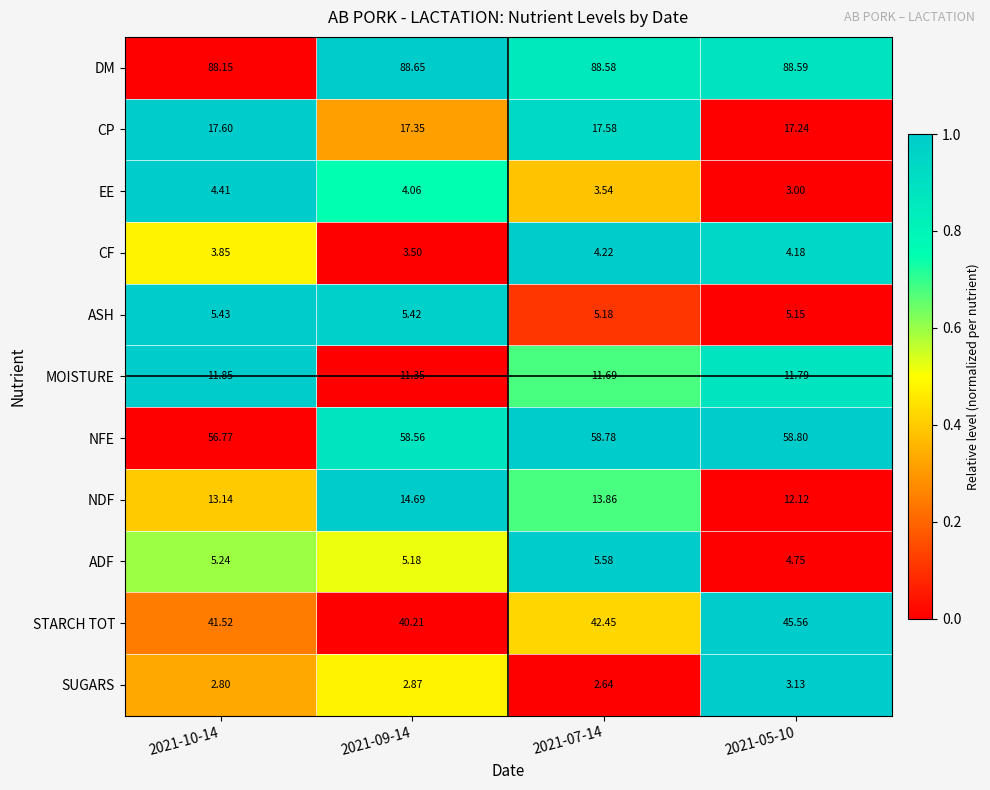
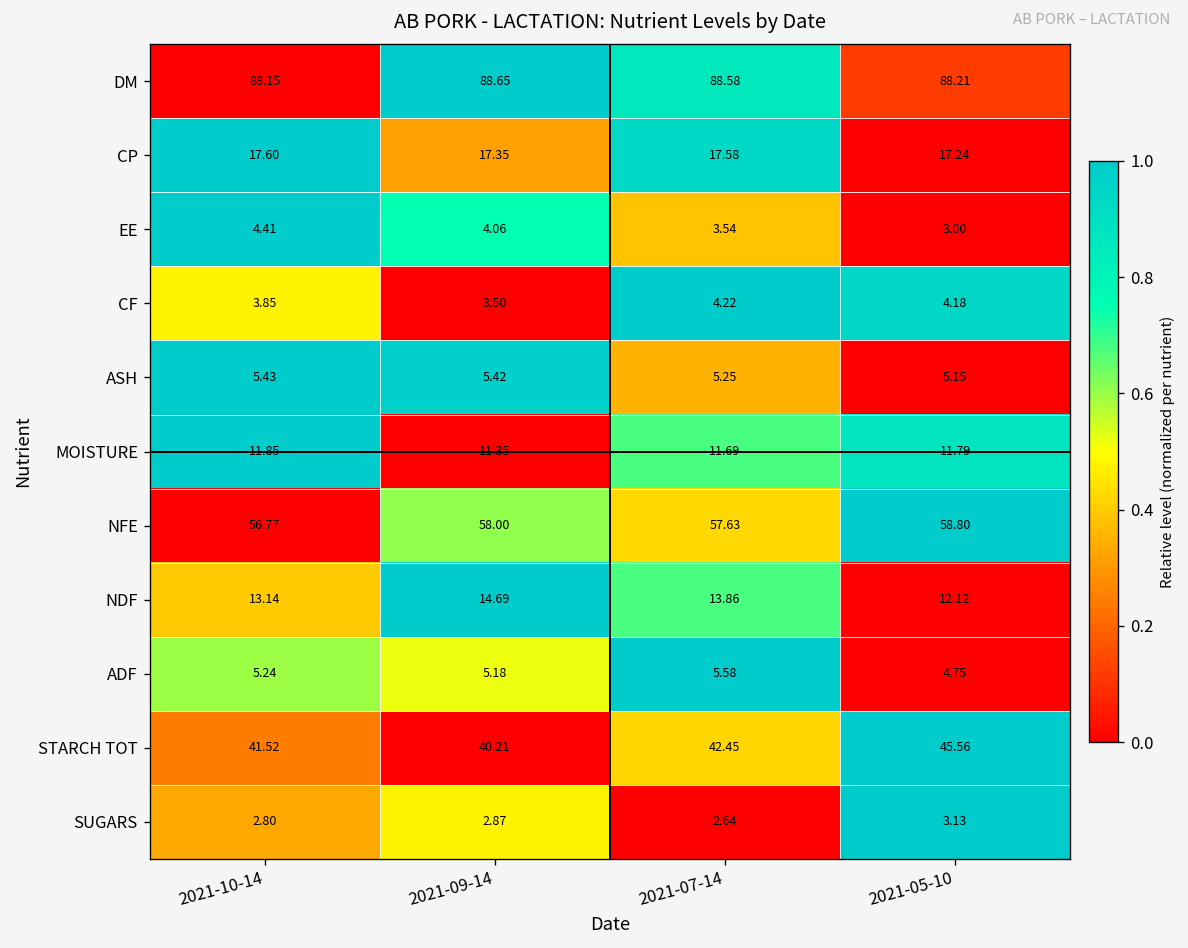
  {
    "DM": {
      "2021-10-14": 88.15,
      "2021-09-14": 88.65,
      "2021-07-14": 88.58,
-     "2021-05-10": 88.59
+     "2021-05-10": 88.21
    },
    "CP": {
      "2021-10-14": 17.60,
      "2021-09-14": 17.35,
      "2021-07-14": 17.58,
      "2021-05-10": 17.24
    },
    "EE": {
      "2021-10-14": 4.41,
      "2021-09-14": 4.06,
      "2021-07-14": 3.54,
      "2021-05-10": 3.00
    },
    "CF": {
      "2021-10-14": 3.85,
      "2021-09-14": 3.50,
      "2021-07-14": 4.22,
      "2021-05-10": 4.18
    },
    "ASH": {
      "2021-10-14": 5.43,
      "2021-09-14": 5.42,
-     "2021-07-14": 5.18,
+     "2021-07-14": 5.25,
      "2021-05-10": 5.15
    },
    "MOISTURE": {
      "2021-10-14": 11.85,
      "2021-09-14": 11.35,
      "2021-07-14": 11.69,
      "2021-05-10": 11.79
    },
    "NFE": {
      "2021-10-14": 56.77,
-     "2021-09-14": 58.56,
-     "2021-07-14": 58.78,
+     "2021-09-14": 58.00,
+     "2021-07-14": 57.63,
      "2021-05-10": 58.80
    },
    "NDF": {
      "2021-10-14": 13.14,
      "2021-09-14": 14.69,
      "2021-07-14": 13.86,
      "2021-05-10": 12.12
    },
    "ADF": {
      "2021-10-14": 5.24,
      "2021-09-14": 5.18,
      "2021-07-14": 5.58,
      "2021-05-10": 4.75
    },
    "STARCH TOT": {
      "2021-10-14": 41.52,
      "2021-09-14": 40.21,
      "2021-07-14": 42.45,
      "2021-05-10": 45.56
    },
    "SUGARS": {
      "2021-10-14": 2.80,
      "2021-09-14": 2.87,
      "2021-07-14": 2.64,
      "2021-05-10": 3.13
    }
  }
